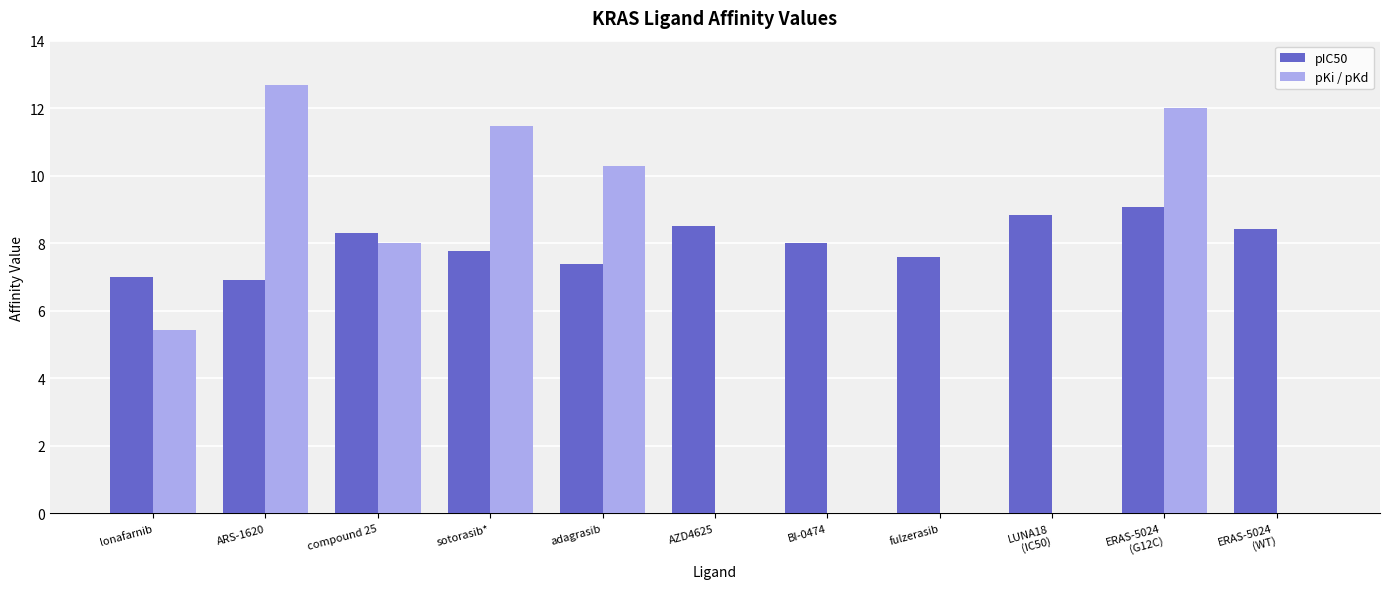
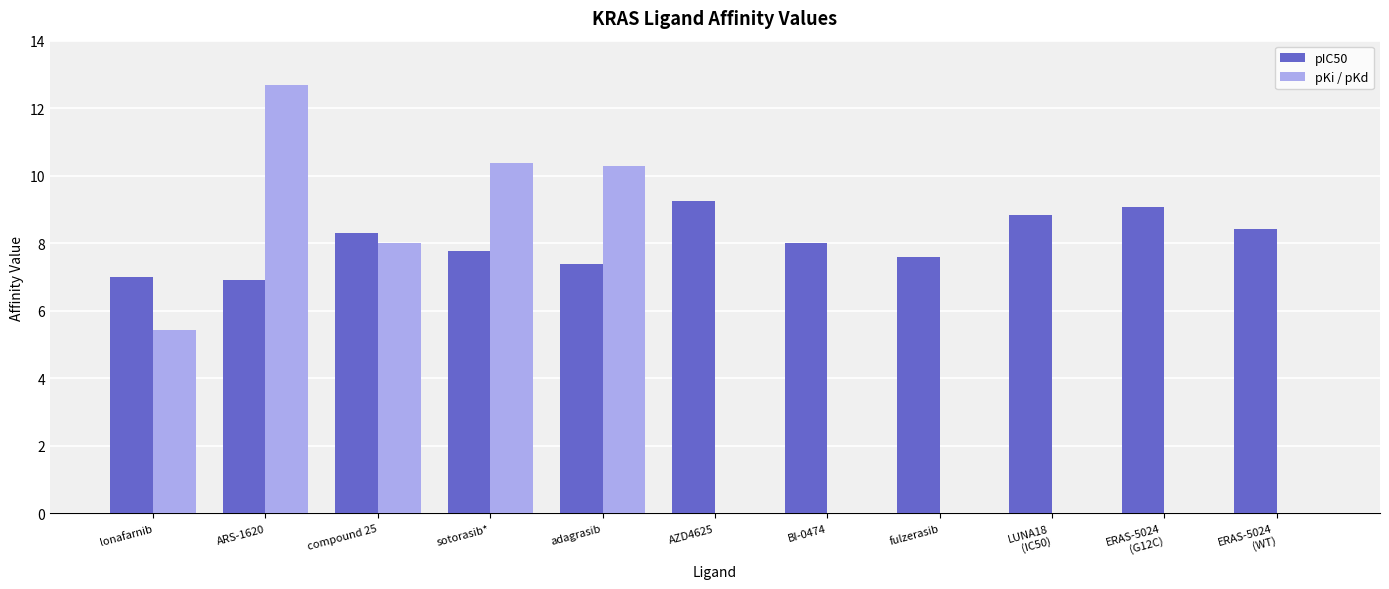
  {
    "pIC50": {
      "lonafarnib": 7.0,
      "ARS-1620": 6.9,
      "compound 25": 8.3,
      "sotorasib*": 7.8,
      "adagrasib": 7.4,
-     "AZD4625": 8.5,
+     "AZD4625": 9.2,
      "BI-0474": 8.0,
      "fulzerasib": 7.6,
      "LUNA18 (IC50)": 8.9,
      "ERAS-5024 (G12C)": 9.1,
      "ERAS-5024 (WT)": 8.4
    },
    "pKi / pKd": {
      "lonafarnib": 5.4,
      "ARS-1620": 12.7,
      "compound 25": 8.0,
-     "sotorasib*": 11.5,
+     "sotorasib*": 10.4,
      "adagrasib": 10.3,
      "AZD4625": 0.0,
      "BI-0474": 0.0,
      "fulzerasib": 0.0,
      "LUNA18 (IC50)": 0.0,
-     "ERAS-5024 (G12C)": 12,
+     "ERAS-5024 (G12C)": 0,
      "ERAS-5024 (WT)": 0.0
    }
  }
